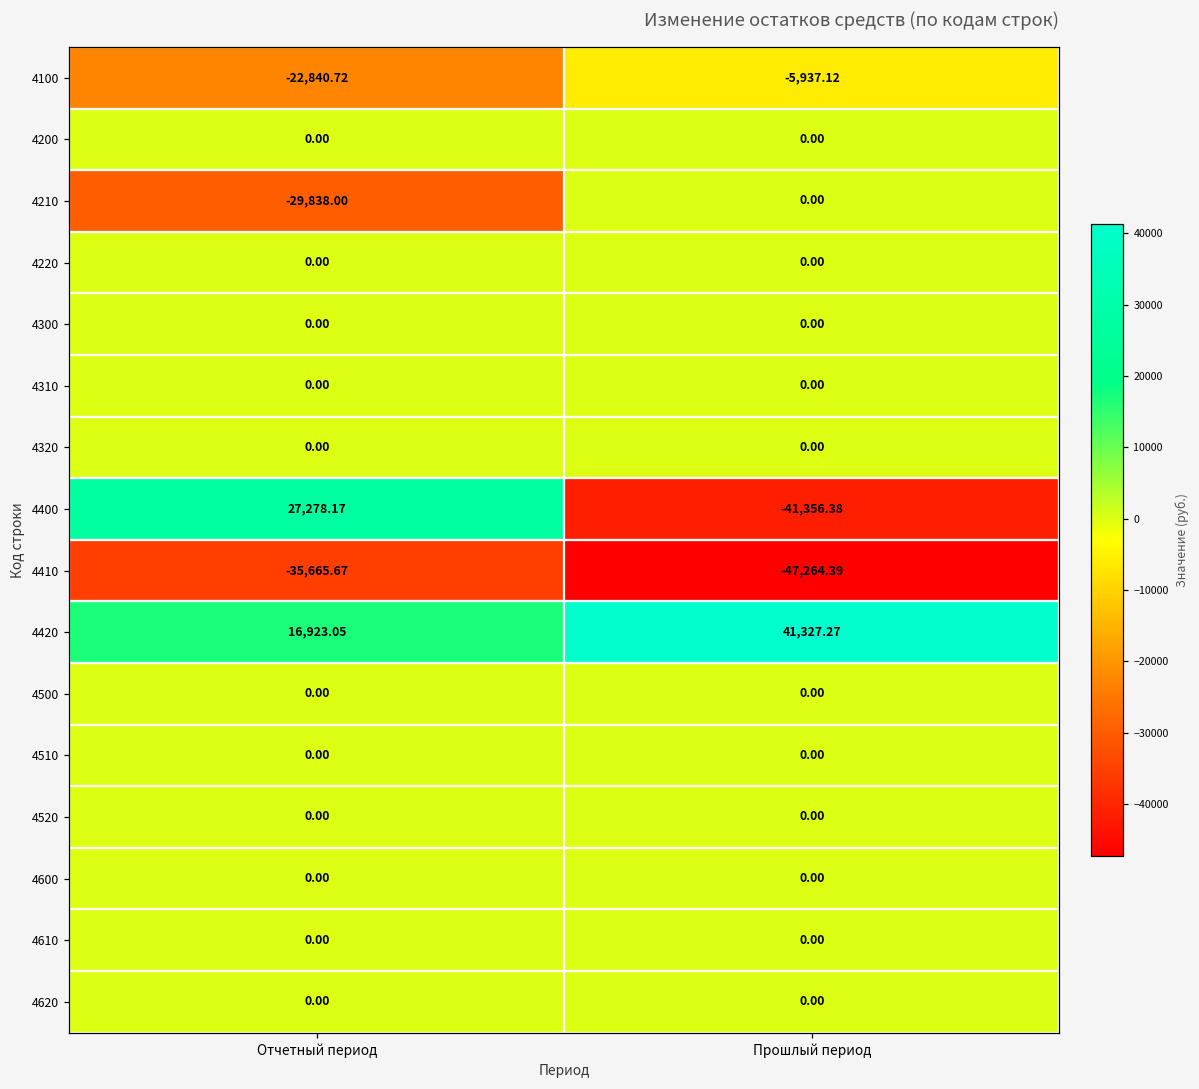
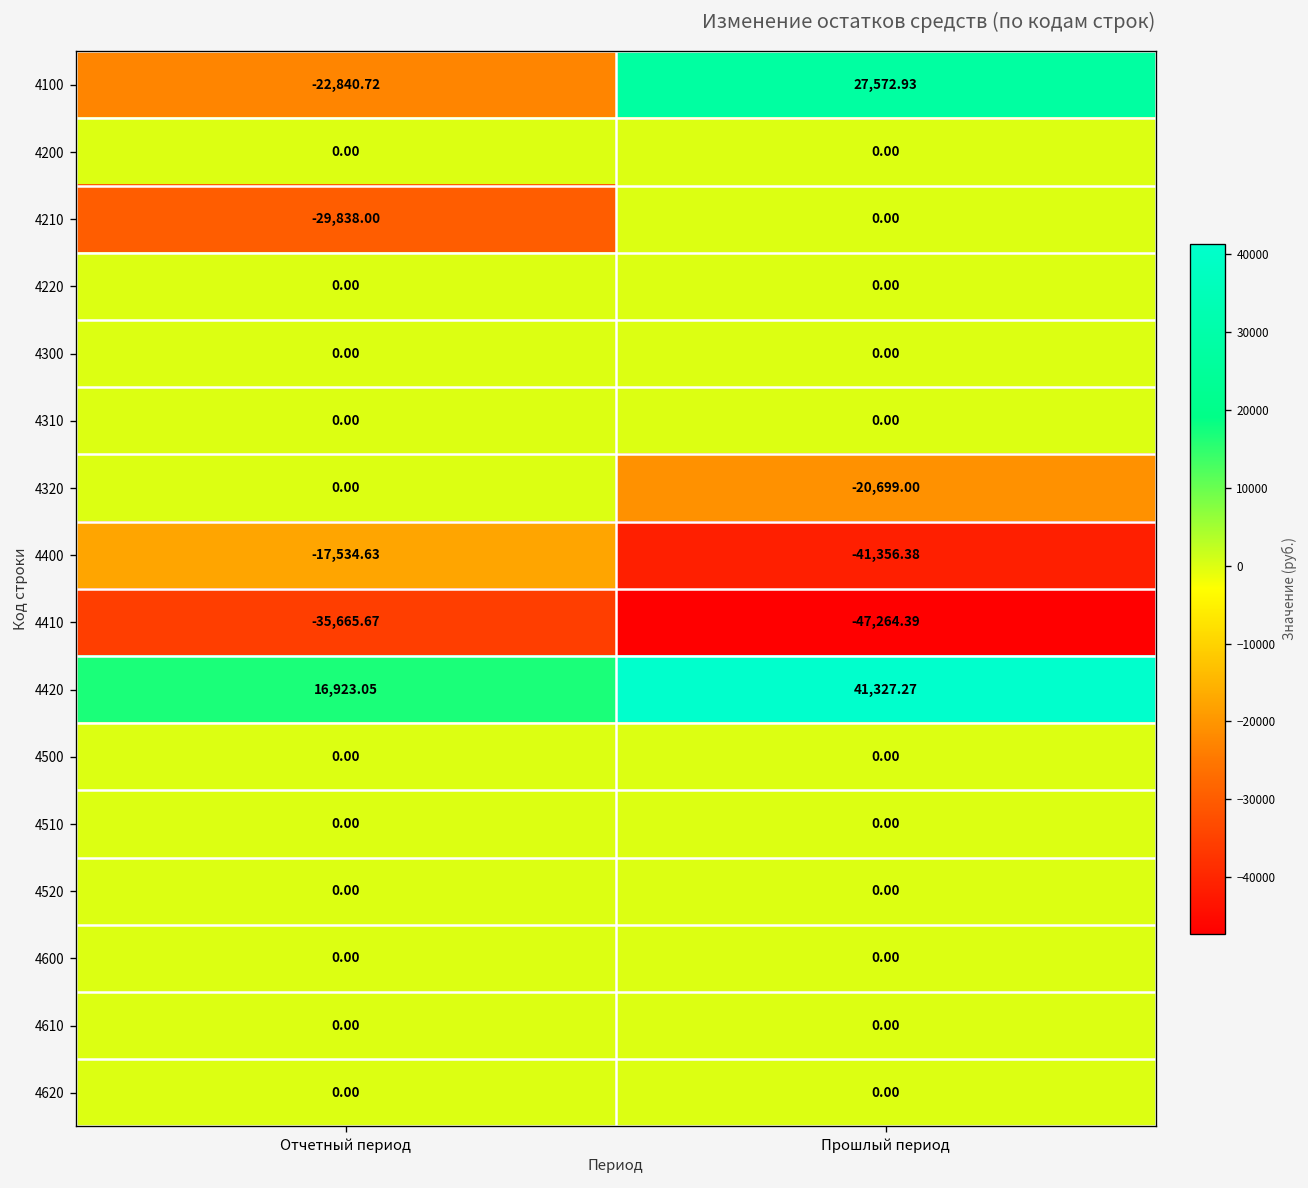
  {
    "4100": {
      "Отчетный период": "-22,840.72",
-     "Прошлый период": "-5,937.12"
+     "Прошлый период": "27,572.93"
    },
    "4200": {
      "Отчетный период": "0.00",
      "Прошлый период": "0.00"
    },
    "4210": {
      "Отчетный период": "-29,838.00",
      "Прошлый период": "0.00"
    },
    "4220": {
      "Отчетный период": "0.00",
      "Прошлый период": "0.00"
    },
    "4300": {
      "Отчетный период": "0.00",
      "Прошлый период": "0.00"
    },
    "4310": {
      "Отчетный период": "0.00",
      "Прошлый период": "0.00"
    },
    "4320": {
      "Отчетный период": "0.00",
-     "Прошлый период": "0.00"
+     "Прошлый период": "-20,699.00"
    },
    "4400": {
-     "Отчетный период": "27,278.17",
+     "Отчетный период": "-17,534.63",
      "Прошлый период": "-41,356.38"
    },
    "4410": {
      "Отчетный период": "-35,665.67",
      "Прошлый период": "-47,264.39"
    },
    "4420": {
      "Отчетный период": "16,923.05",
      "Прошлый период": "41,327.27"
    },
    "4500": {
      "Отчетный период": "0.00",
      "Прошлый период": "0.00"
    },
    "4510": {
      "Отчетный период": "0.00",
      "Прошлый период": "0.00"
    },
    "4520": {
      "Отчетный период": "0.00",
      "Прошлый период": "0.00"
    },
    "4600": {
      "Отчетный период": "0.00",
      "Прошлый период": "0.00"
    },
    "4610": {
      "Отчетный период": "0.00",
      "Прошлый период": "0.00"
    },
    "4620": {
      "Отчетный период": "0.00",
      "Прошлый период": "0.00"
    }
  }
